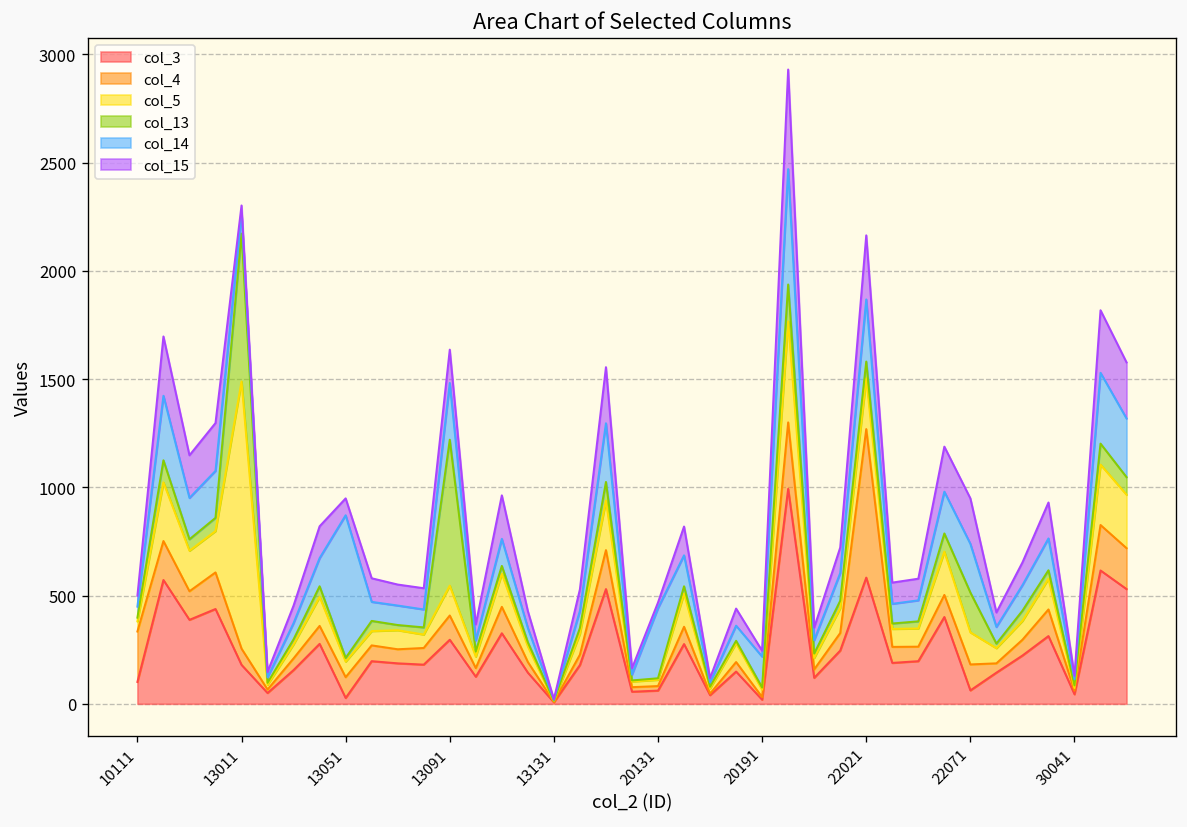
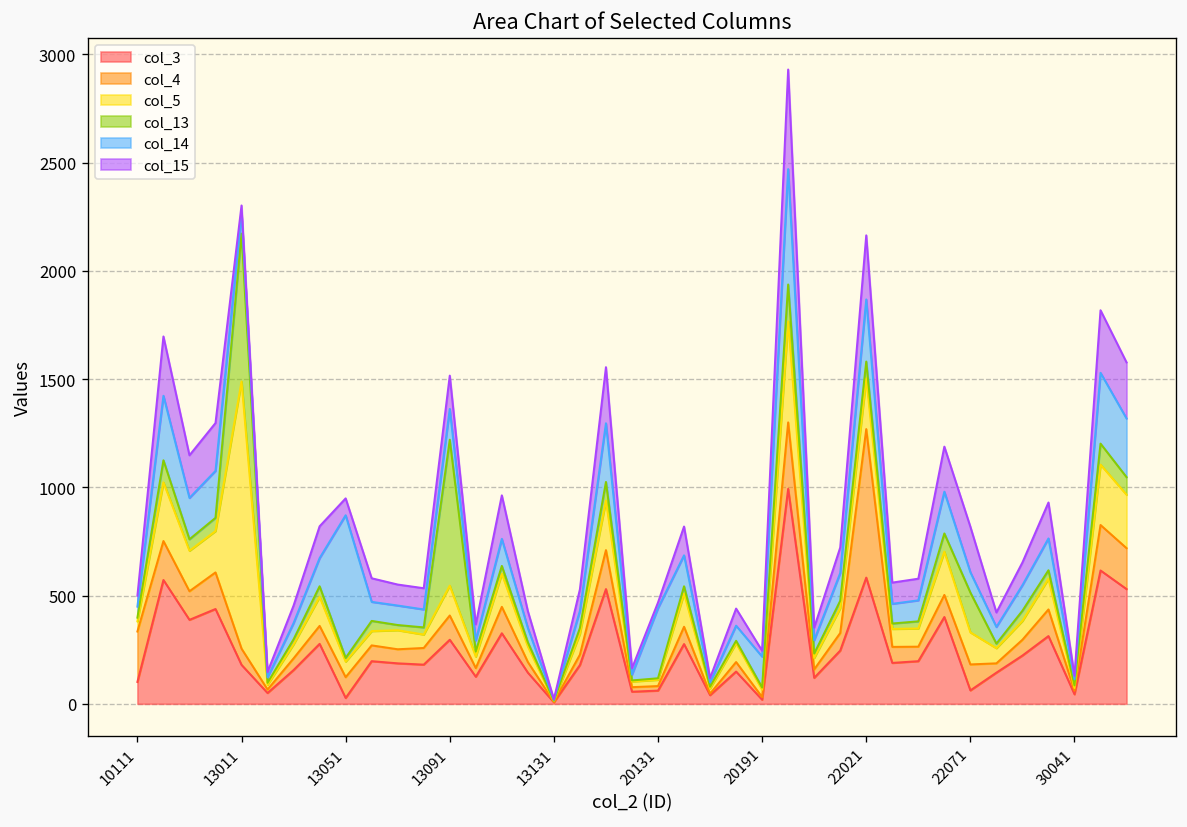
  {
    "col_3": {
      "10111": 100,
      "13011": 180,
      "13051": 30,
      "13091": 300,
      "20131": 60,
      "22021": 580,
      "22071": 60,
      "30041": 40
    },
    "col_4": {
      "10111": 230,
      "13011": 80,
      "13051": 100,
      "13091": 110,
      "20131": 20,
      "22021": 690,
      "22071": 120
    },
    "col_5": {
      "10111": 50,
      "13011": 1230,
      "13051": 70,
      "13091": 140,
      "22021": 240,
      "22071": 150
    },
    "col_13": {
      "10111": 20,
      "13011": 680,
      "13051": 20,
      "13091": 670,
      "22021": 80,
      "22071": 180
    },
    "col_14": {
      "10111": 50,
      "13011": 90,
      "13051": 660,
-     "13091": 260,
+     "13091": 140,
      "20131": 320,
      "20191": 140,
      "22021": 290,
-     "22071": 230,
+     "22071": 90,
      "30041": 30
    },
    "col_15": {
      "10111": 50,
      "13011": 40,
      "13051": 80,
      "13091": 150,
      "20131": 30,
      "20191": 30,
      "22021": 300,
      "22071": 210,
      "30041": 20
    }
  }
